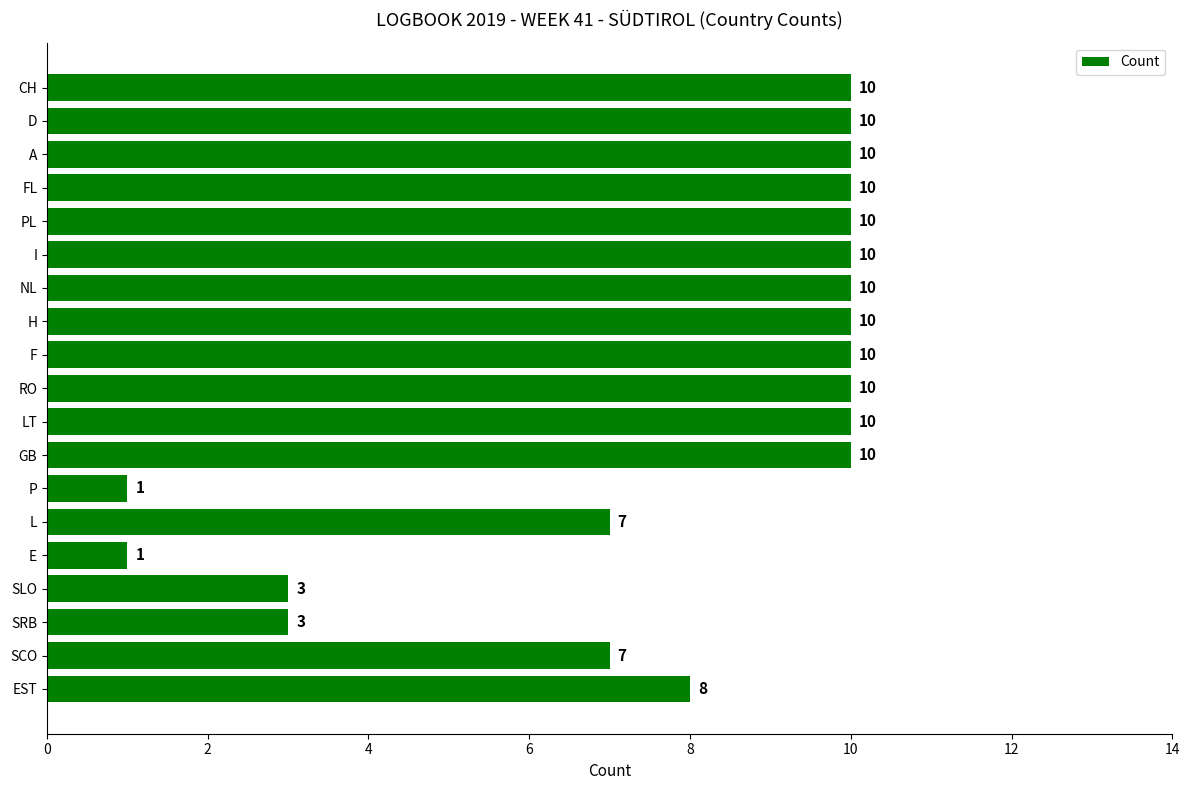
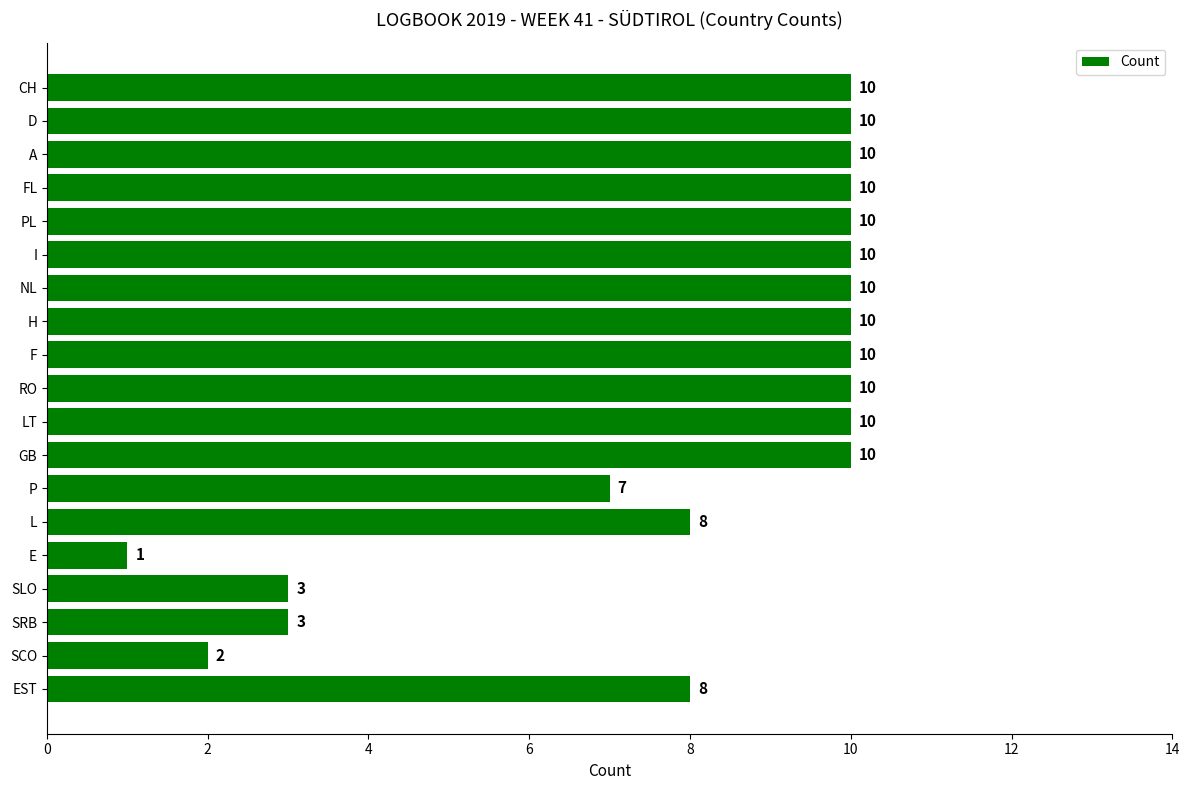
  {
    "CH": 10,
    "D": 10,
    "A": 10,
    "FL": 10,
    "PL": 10,
    "I": 10,
    "NL": 10,
    "H": 10,
    "F": 10,
    "RO": 10,
    "LT": 10,
    "GB": 10,
-   "P": 1,
-   "L": 7,
+   "P": 7,
+   "L": 8,
    "E": 1,
    "SLO": 3,
    "SRB": 3,
-   "SCO": 7,
+   "SCO": 2,
    "EST": 8
  }
